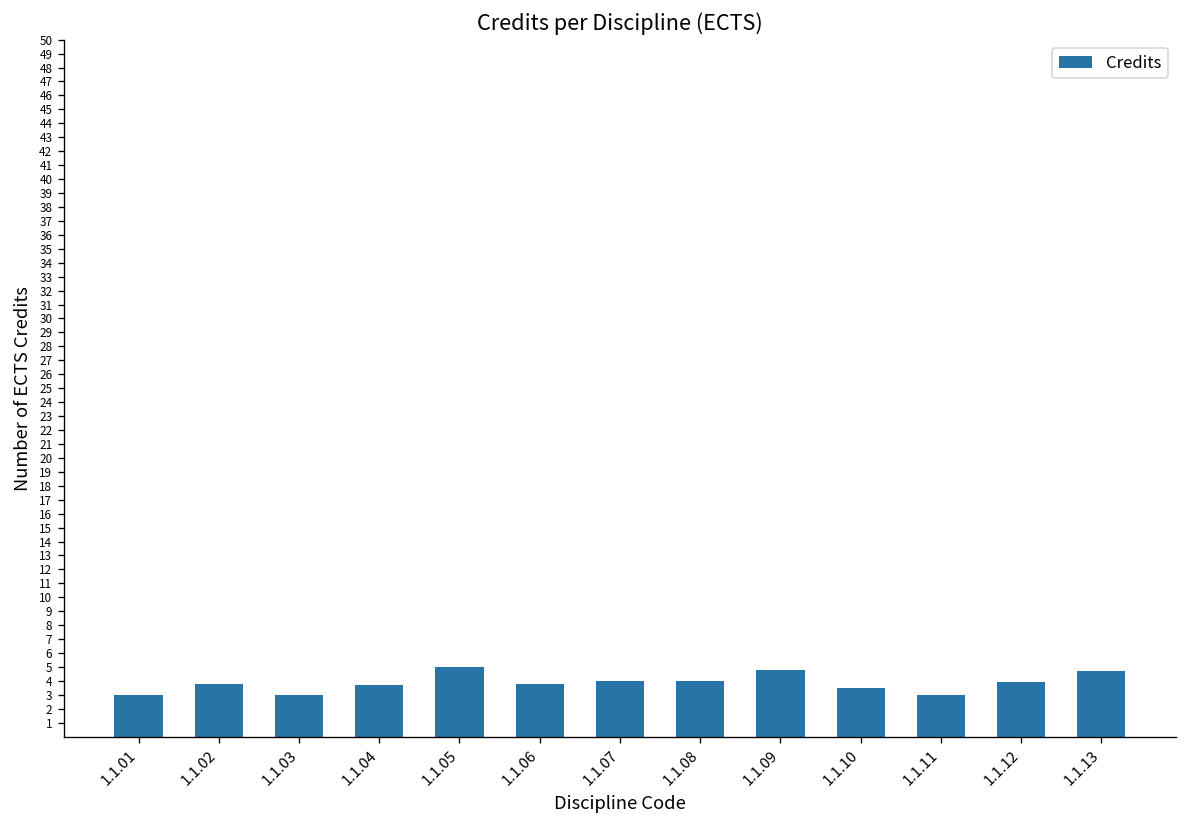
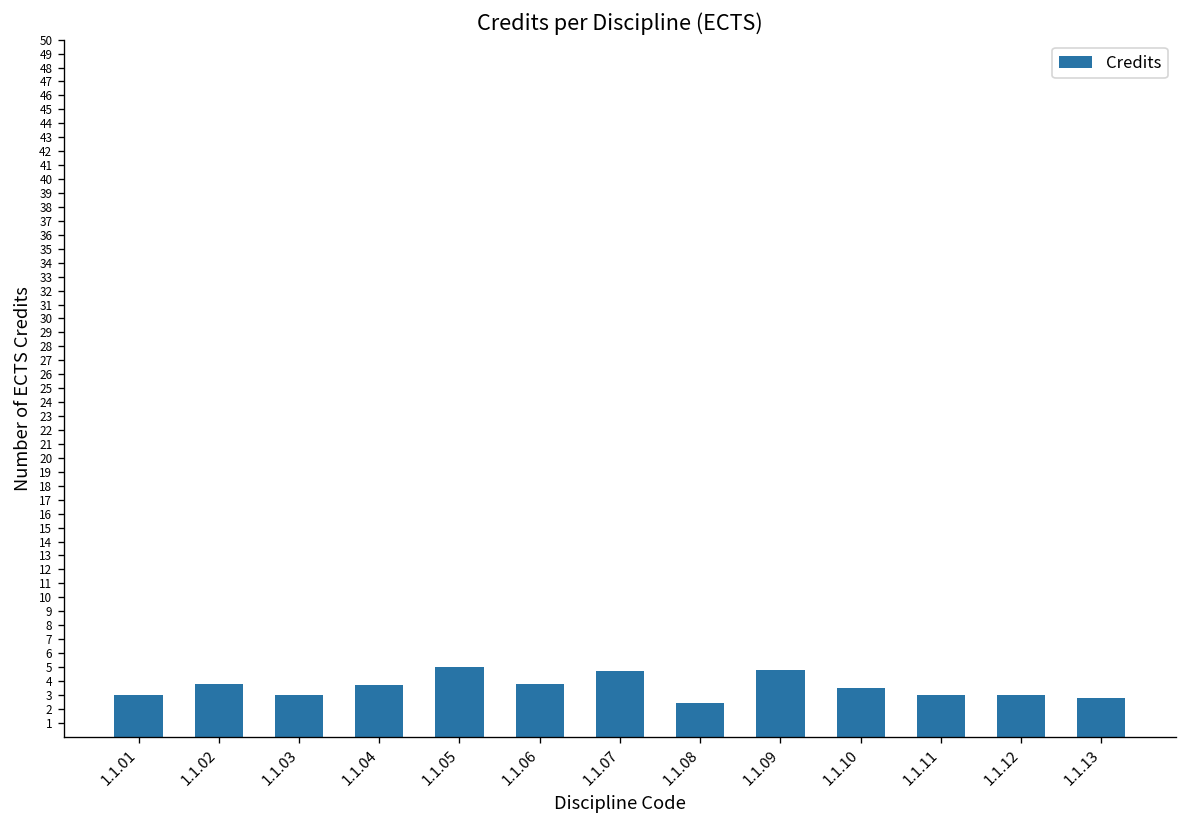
  {
    "1.1.01": 3.0,
    "1.1.02": 3.8,
    "1.1.03": 3.0,
    "1.1.04": 3.7,
    "1.1.05": 5.0,
    "1.1.06": 3.8,
-   "1.1.07": 4.0,
-   "1.1.08": 4.0,
+   "1.1.07": 4.7,
+   "1.1.08": 2.4,
    "1.1.09": 4.8,
    "1.1.10": 3.5,
    "1.1.11": 3.0,
-   "1.1.12": 3.9,
-   "1.1.13": 4.7
+   "1.1.12": 3.0,
+   "1.1.13": 2.8
  }
